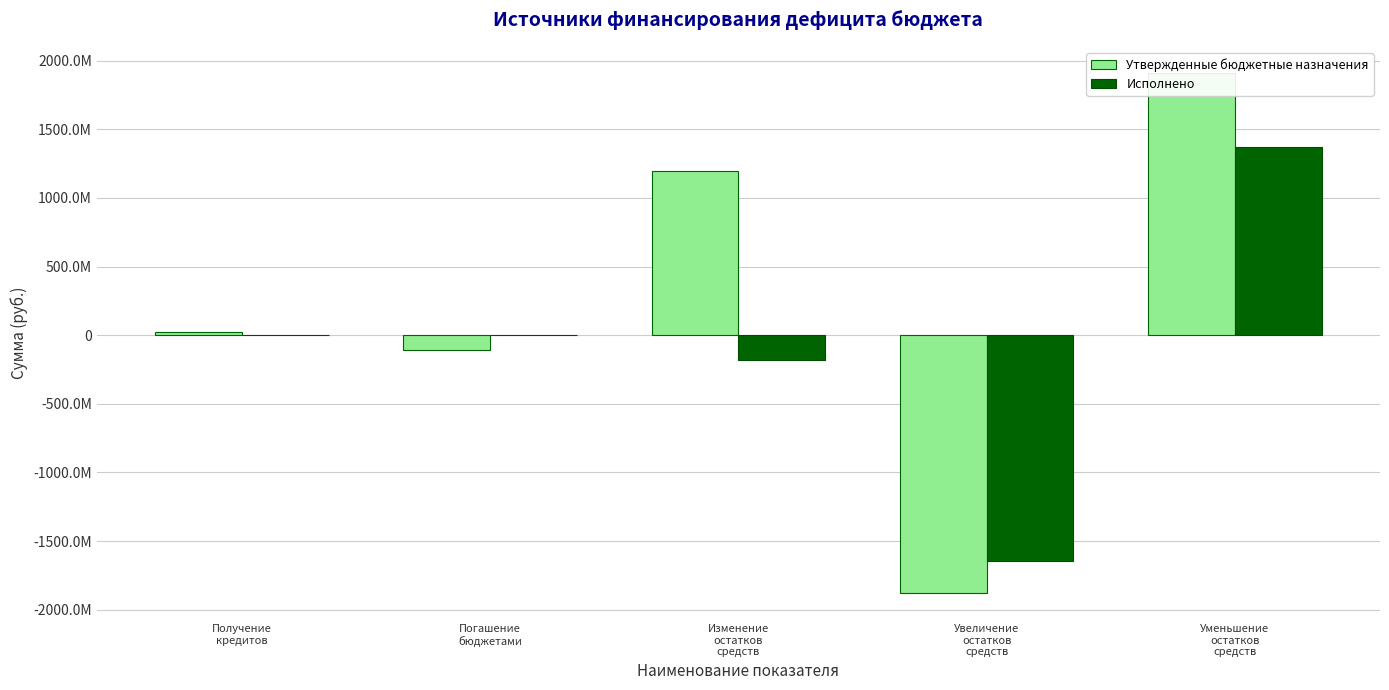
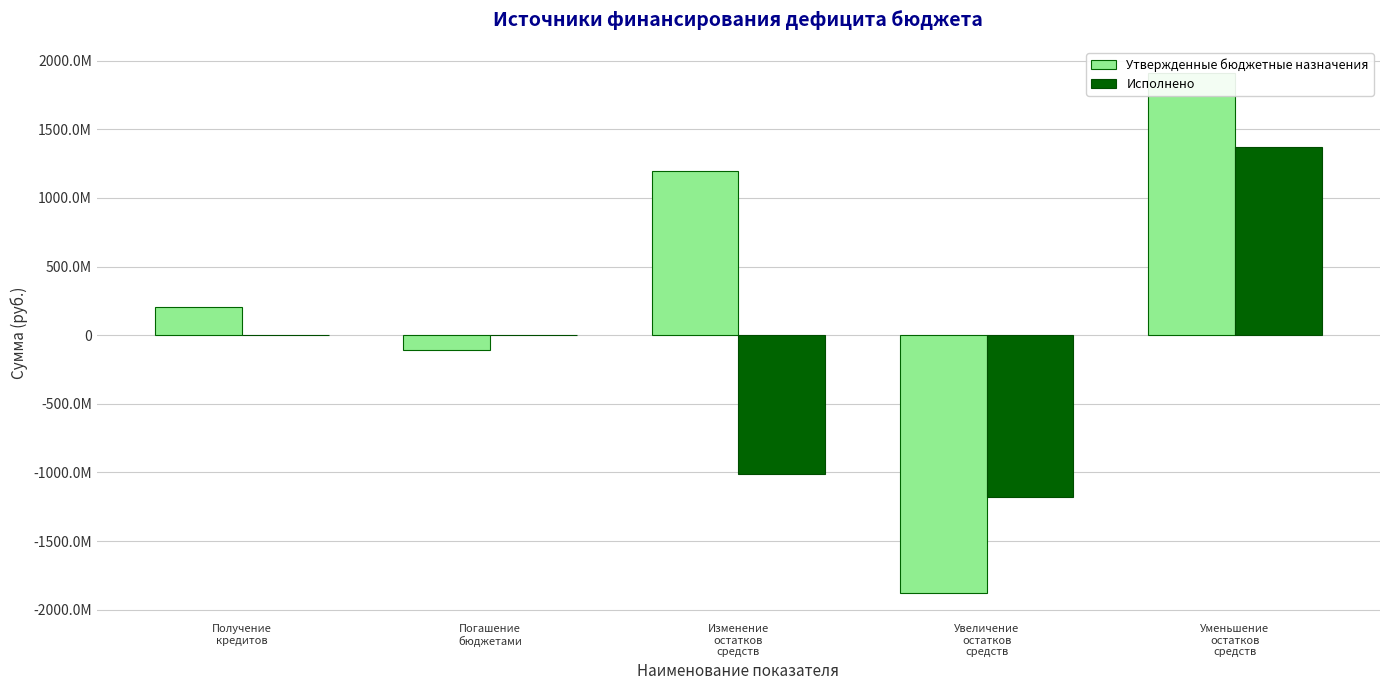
  {
    "Утвержденные бюджетные назначения": {
-     "Получение кредитов": 30000000,
+     "Получение кредитов": 210000000,
      "Погашение бюджетами": -110000000,
      "Изменение остатков средств": 1200000000,
      "Увеличение остатков средств": -1880000000
    },
    "Исполнено": {
      "Получение кредитов": 0,
      "Погашение бюджетами": 0,
-     "Изменение остатков средств": -180000000,
-     "Увеличение остатков средств": -1640000000,
+     "Изменение остатков средств": -1010000000,
+     "Увеличение остатков средств": -1180000000,
      "Уменьшение остатков средств": 1370000000
    }
  }
